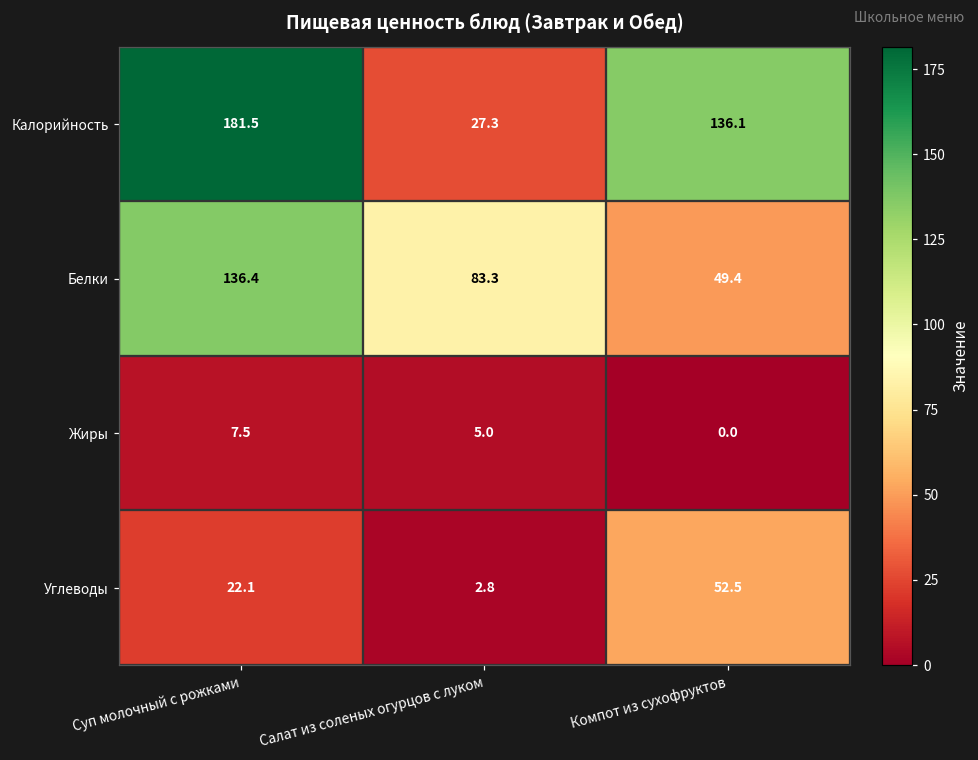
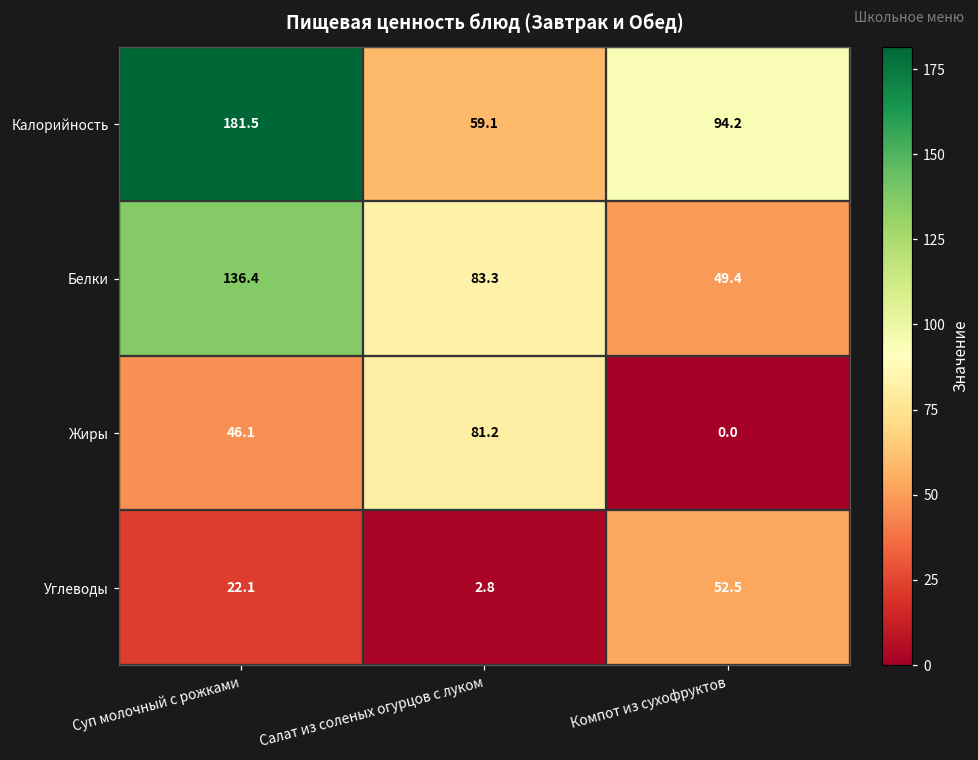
  {
    "Калорийность": {
      "Суп молочный с рожками": 181.5,
-     "Салат из соленых огурцов с луком": 27.3,
-     "Компот из сухофруктов": 136.1
+     "Салат из соленых огурцов с луком": 59.1,
+     "Компот из сухофруктов": 94.2
    },
    "Белки": {
      "Суп молочный с рожками": 136.4,
      "Салат из соленых огурцов с луком": 83.3,
      "Компот из сухофруктов": 49.4
    },
    "Жиры": {
-     "Суп молочный с рожками": 7.5,
-     "Салат из соленых огурцов с луком": 5.0,
+     "Суп молочный с рожками": 46.1,
+     "Салат из соленых огурцов с луком": 81.2,
      "Компот из сухофруктов": 0.0
    },
    "Углеводы": {
      "Суп молочный с рожками": 22.1,
      "Салат из соленых огурцов с луком": 2.8,
      "Компот из сухофруктов": 52.5
    }
  }
